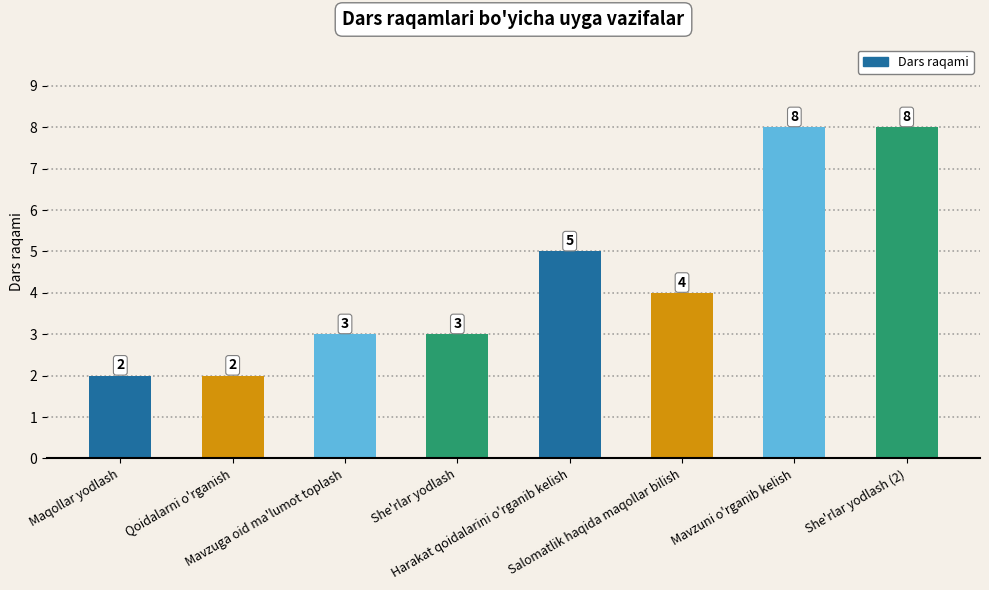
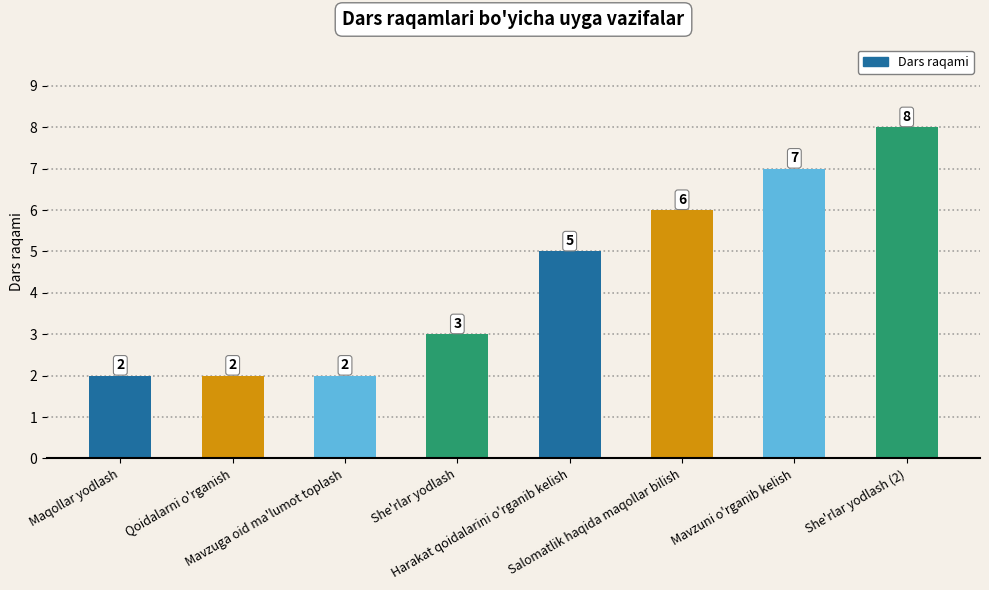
  {
-   "Mavzuga oid ma'lumot toplash": 3,
-   "Salomatlik haqida maqollar bilish": 4,
-   "Mavzuni o'rganib kelish": 8
+   "Mavzuga oid ma'lumot toplash": 2,
+   "Salomatlik haqida maqollar bilish": 6,
+   "Mavzuni o'rganib kelish": 7
  }
